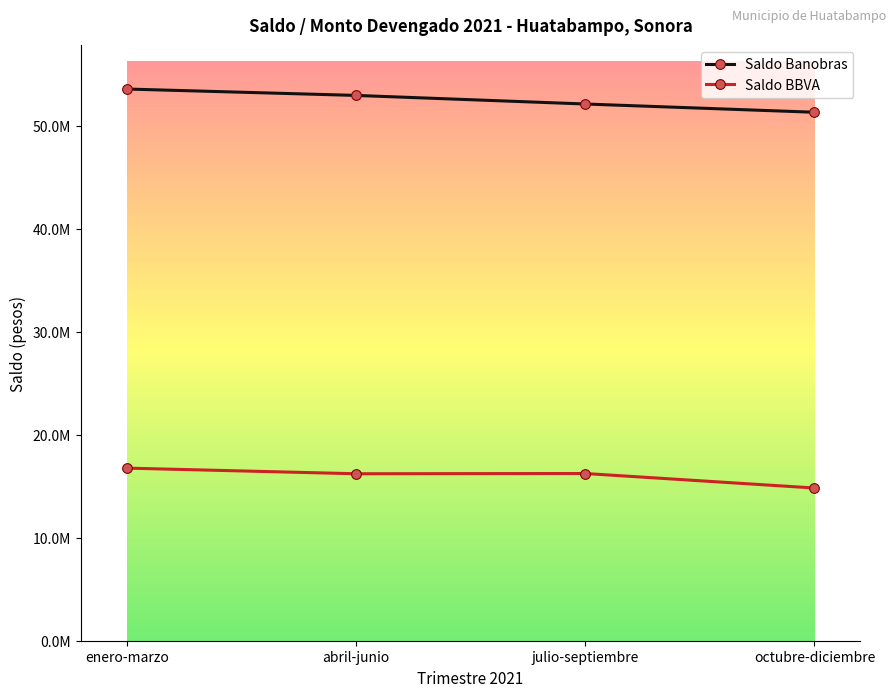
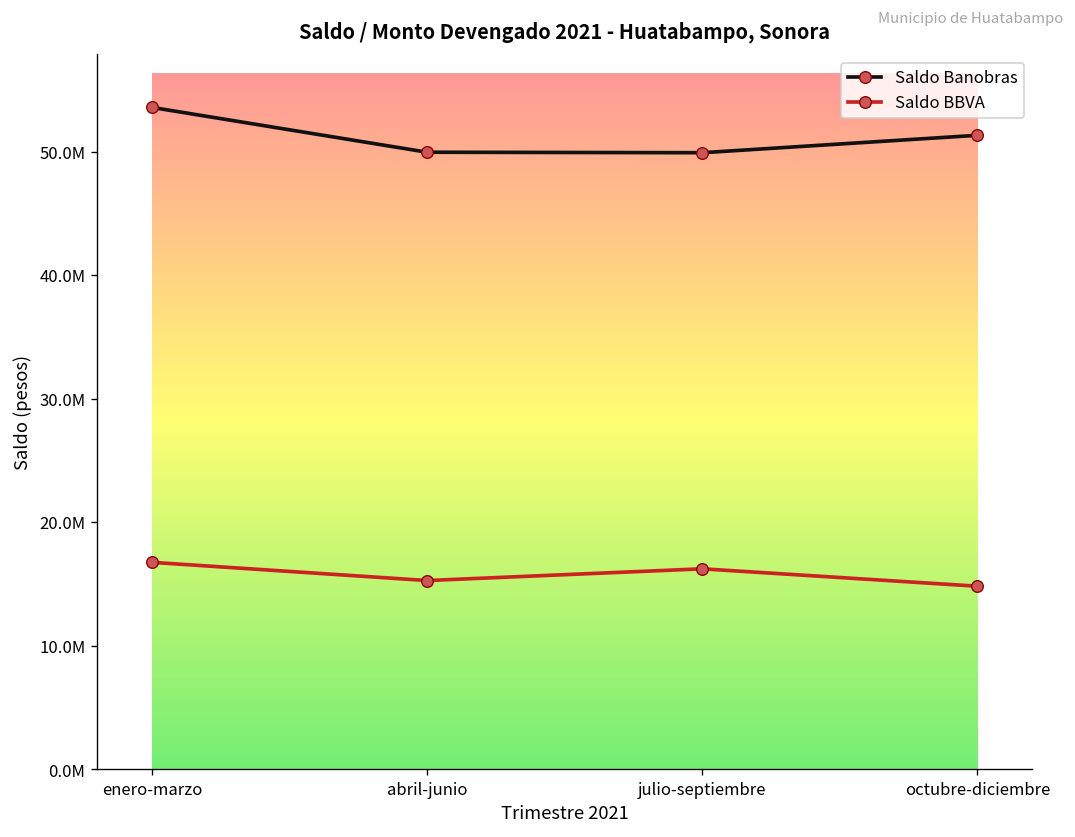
  {
    "Saldo Banobras": {
      "enero-marzo": 53600000,
-     "abril-junio": 53000000,
-     "julio-septiembre": 52100000,
+     "abril-junio": 50000000,
+     "julio-septiembre": 49900000,
      "octubre-diciembre": 51300000
    },
    "Saldo BBVA": {
      "enero-marzo": 16800000,
-     "abril-junio": 16200000,
+     "abril-junio": 15300000,
      "julio-septiembre": 16200000,
      "octubre-diciembre": 14800000
    }
  }
